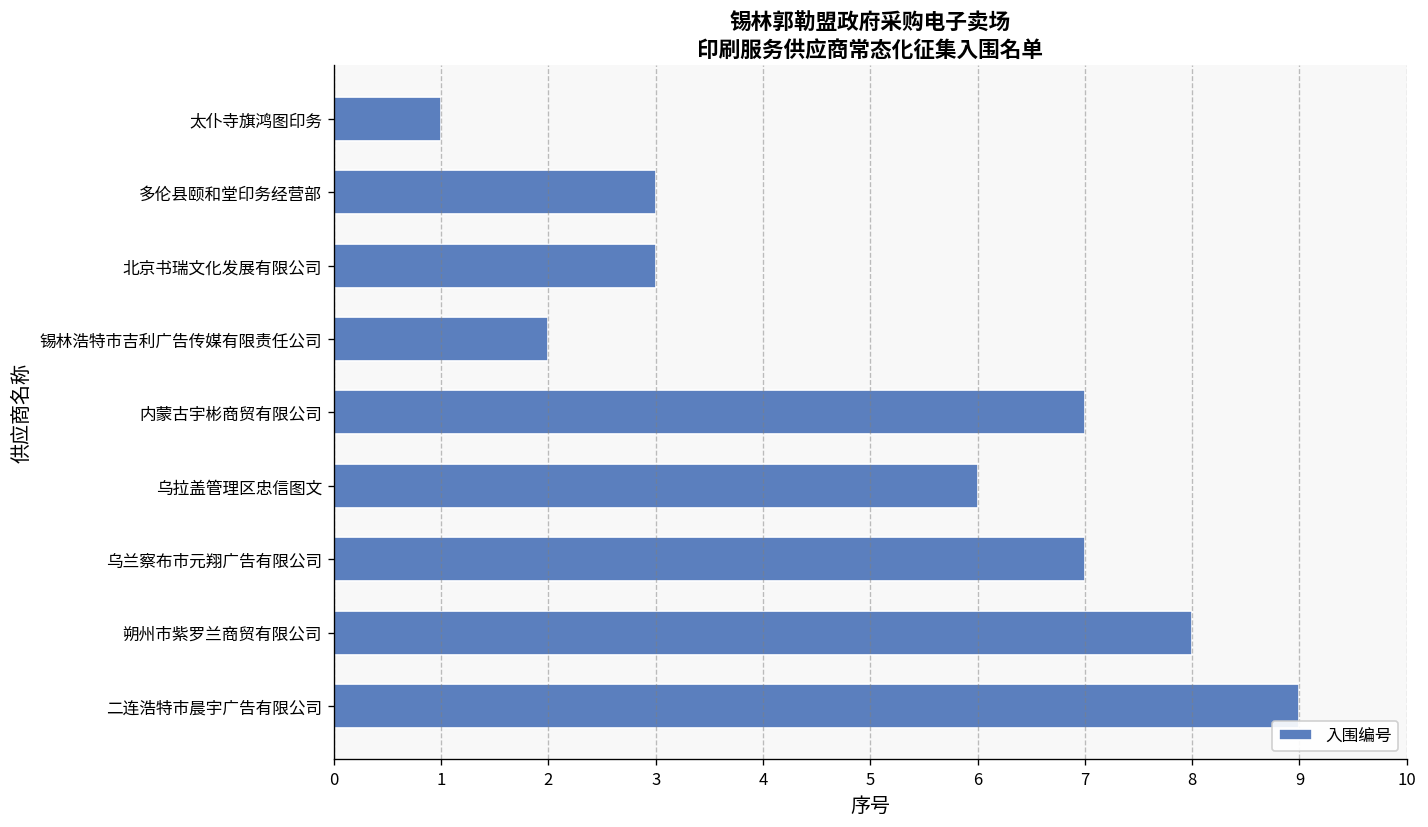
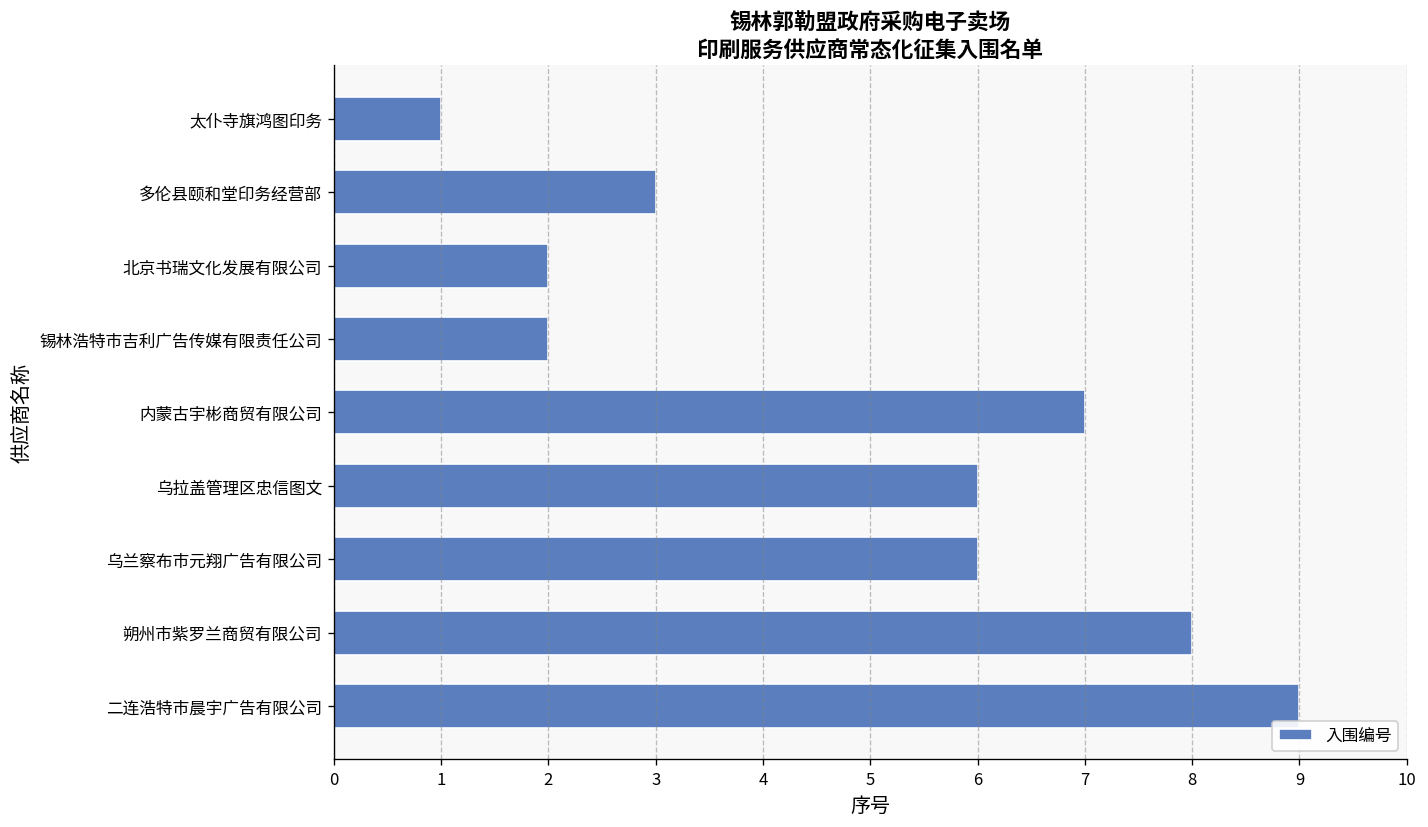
  {
    "太仆寺旗鸿图印务": 1,
    "多伦县颐和堂印务经营部": 3,
-   "北京书瑞文化发展有限公司": 3,
+   "北京书瑞文化发展有限公司": 2,
    "锡林浩特市吉利广告传媒有限责任公司": 2,
    "内蒙古宇彬商贸有限公司": 7,
    "乌拉盖管理区忠信图文": 6,
-   "乌兰察布市元翔广告有限公司": 7,
+   "乌兰察布市元翔广告有限公司": 6,
    "朔州市紫罗兰商贸有限公司": 8,
    "二连浩特市晨宇广告有限公司": 9
  }
